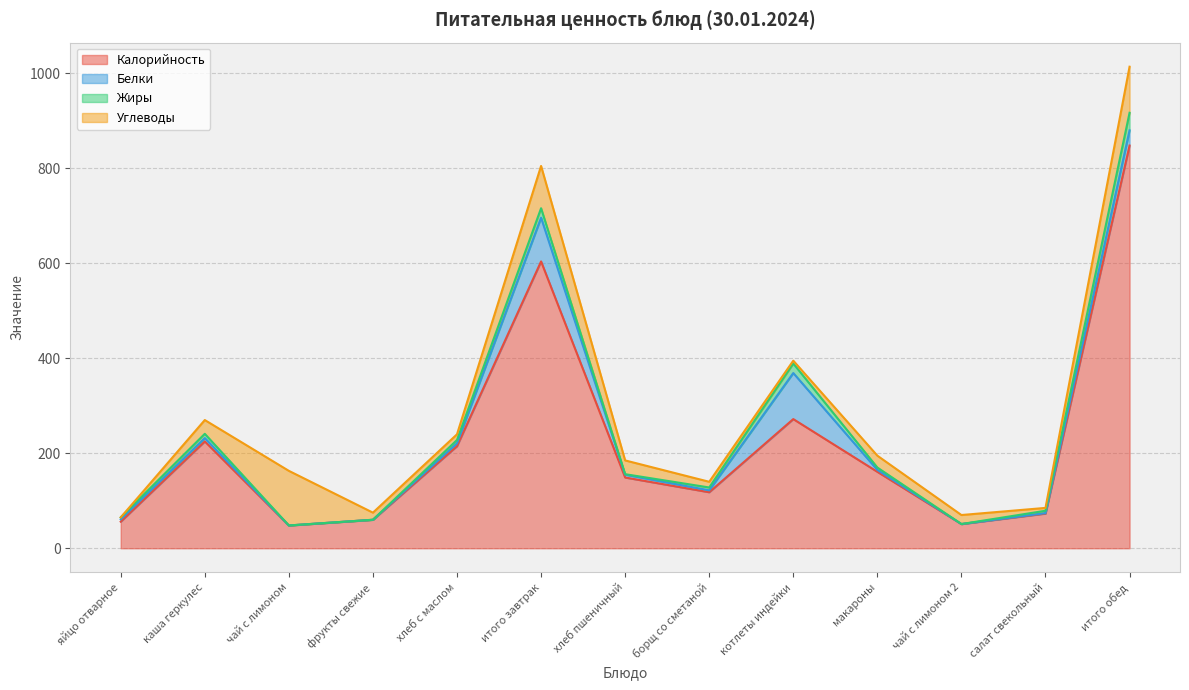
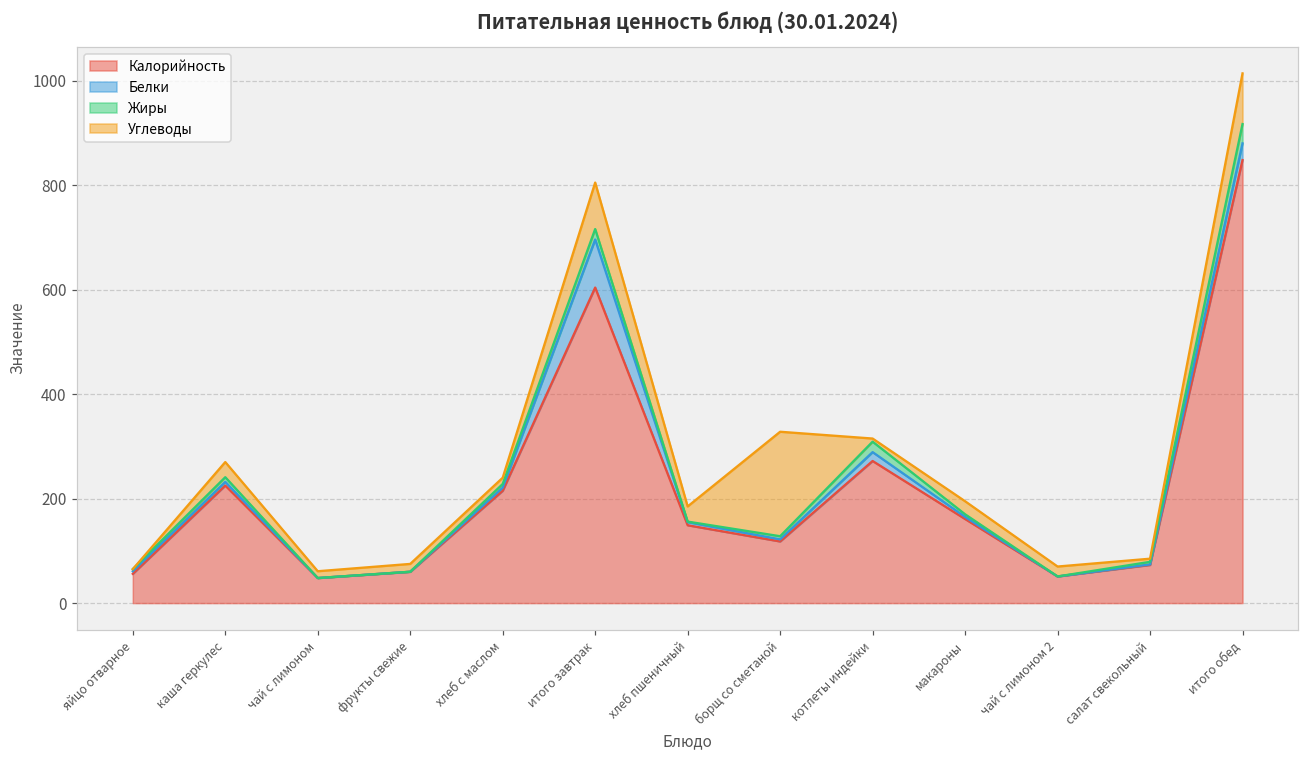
  {
    "Калорийность": {
      "каша геркулес": 230,
      "хлеб с маслом": 220,
      "итого завтрак": 600,
      "хлеб пшеничный": 150,
      "котлеты индейки": 270,
      "итого обед": 850
    },
    "Белки": {
      "каша геркулес": 10,
      "хлеб с маслом": 10,
      "итого завтрак": 90,
-     "котлеты индейки": 100,
+     "котлеты индейки": 20,
      "итого обед": 30
    },
    "Жиры": {
      "каша геркулес": 10,
      "хлеб с маслом": 10,
      "итого завтрак": 20,
      "борщ со сметаной": 10,
      "котлеты индейки": 20,
      "итого обед": 40
    },
    "Углеводы": {
      "каша геркулес": 30,
-     "чай с лимоном": 120,
+     "чай с лимоном": 10,
      "фрукты свежие": 20,
      "хлеб с маслом": 10,
      "итого завтрак": 90,
      "хлеб пшеничный": 30,
-     "борщ со сметаной": 10,
+     "борщ со сметаной": 200,
      "котлеты индейки": 10,
      "макароны": 30,
      "чай с лимоном 2": 20,
      "салат свекольный": 10,
      "итого обед": 100
    }
  }
